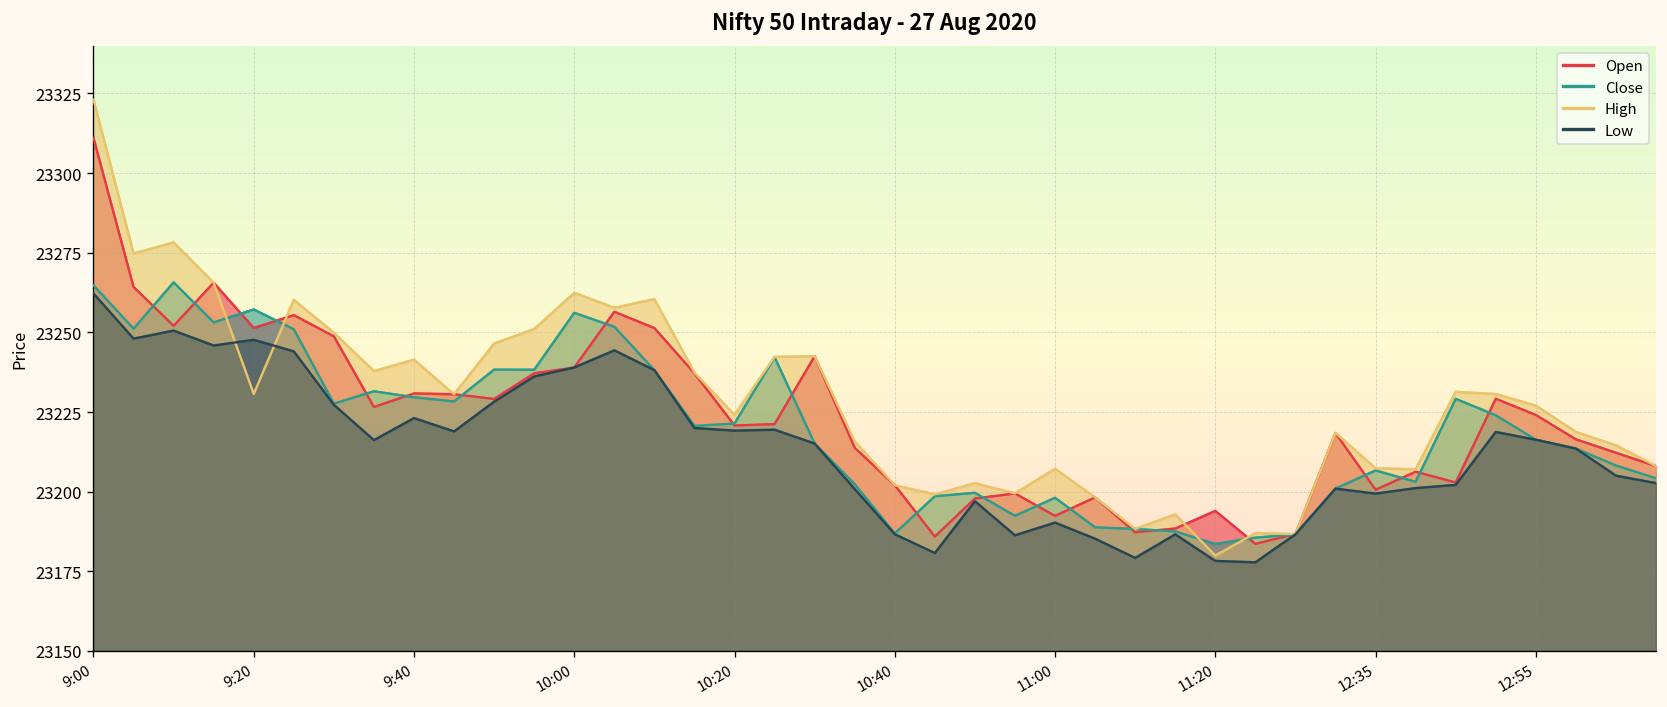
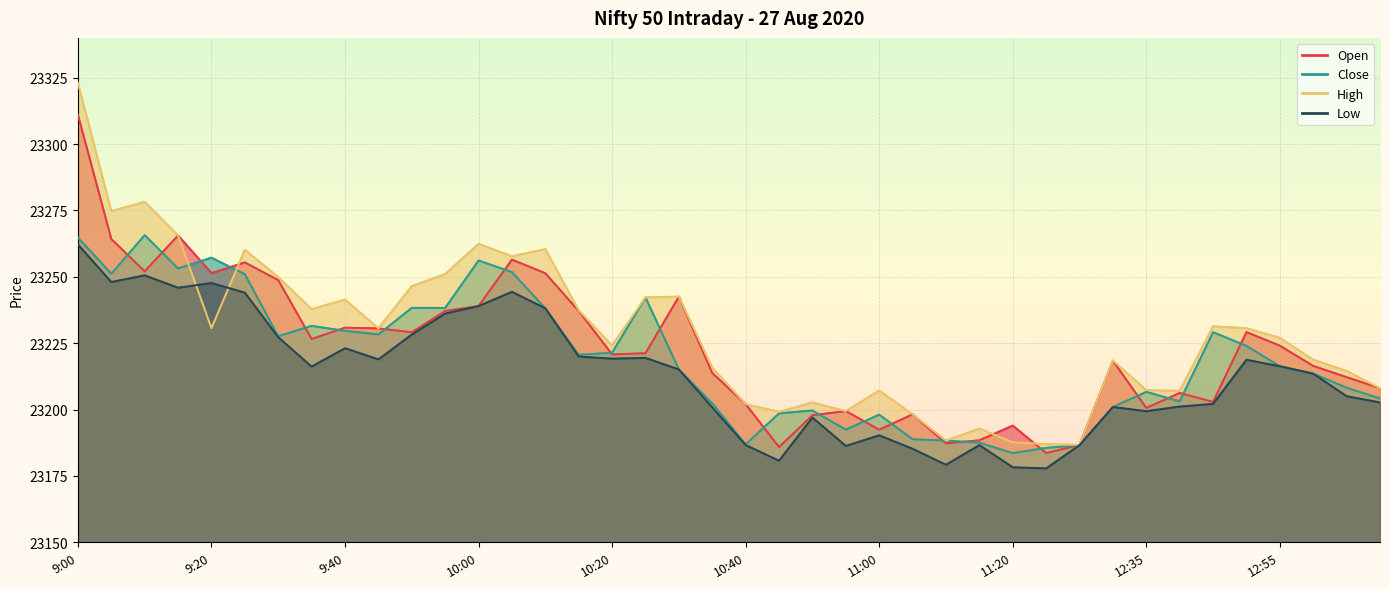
  {
    "Open": {
      "9:00": 23311,
      "9:20": 23251,
      "9:40": 23231,
      "11:00": 23192,
      "11:20": 23194,
      "12:35": 23201,
      "12:55": 23224
    },
    "High": {
      "9:00": 23323,
      "9:20": 23231,
      "9:40": 23241,
      "10:00": 23262,
      "10:20": 23224,
      "11:00": 23207,
-     "11:20": 23180,
+     "11:20": 23188,
      "12:55": 23227
    }
  }
